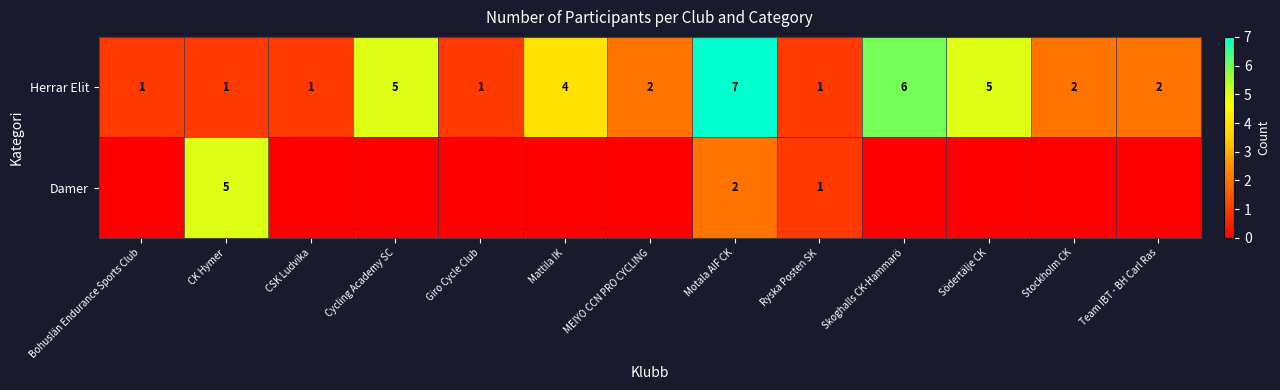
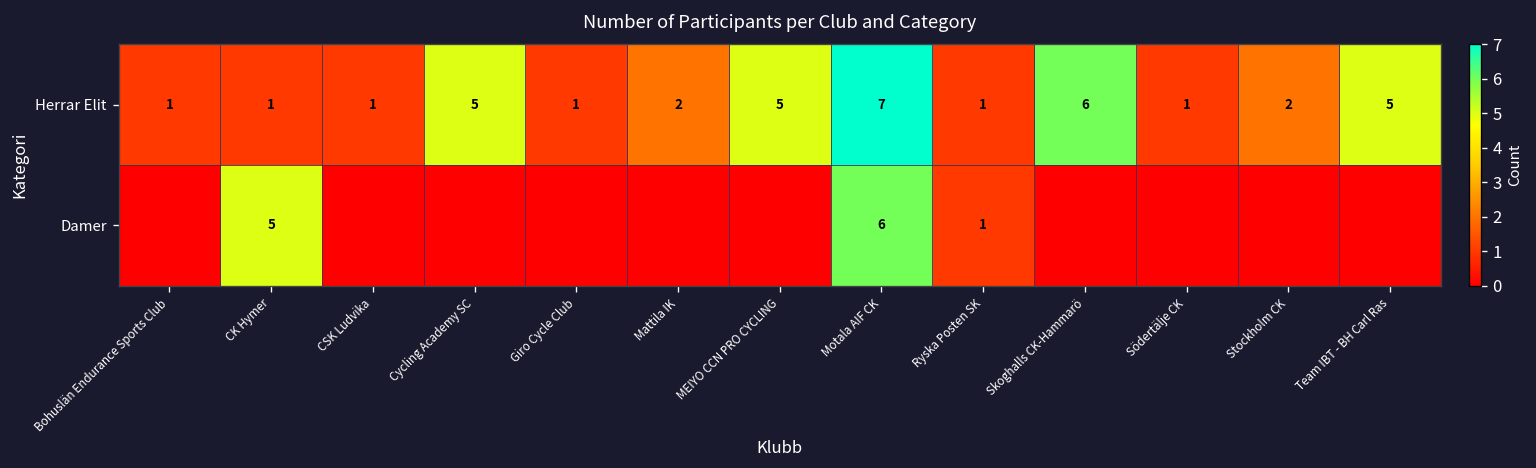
  {
    "Herrar Elit": {
      "Bohuslän Endurance Sports Club": 1,
      "CK Hymer": 1,
      "CSK Ludvika": 1,
      "Cycling Academy SC": 5,
      "Giro Cycle Club": 1,
-     "Mattila IK": 4,
-     "MEIYO CCN PRO CYCLING": 2,
+     "Mattila IK": 2,
+     "MEIYO CCN PRO CYCLING": 5,
      "Motala AIF CK": 7,
      "Ryska Posten SK": 1,
      "Skoghalls CK-Hammarö": 6,
-     "Södertälje CK": 5,
+     "Södertälje CK": 1,
      "Stockholm CK": 2,
-     "Team IBT - BH Carl Ras": 2
+     "Team IBT - BH Carl Ras": 5
    },
    "Damer": {
      "CK Hymer": 5,
-     "Motala AIF CK": 2,
+     "Motala AIF CK": 6,
      "Ryska Posten SK": 1
    }
  }
